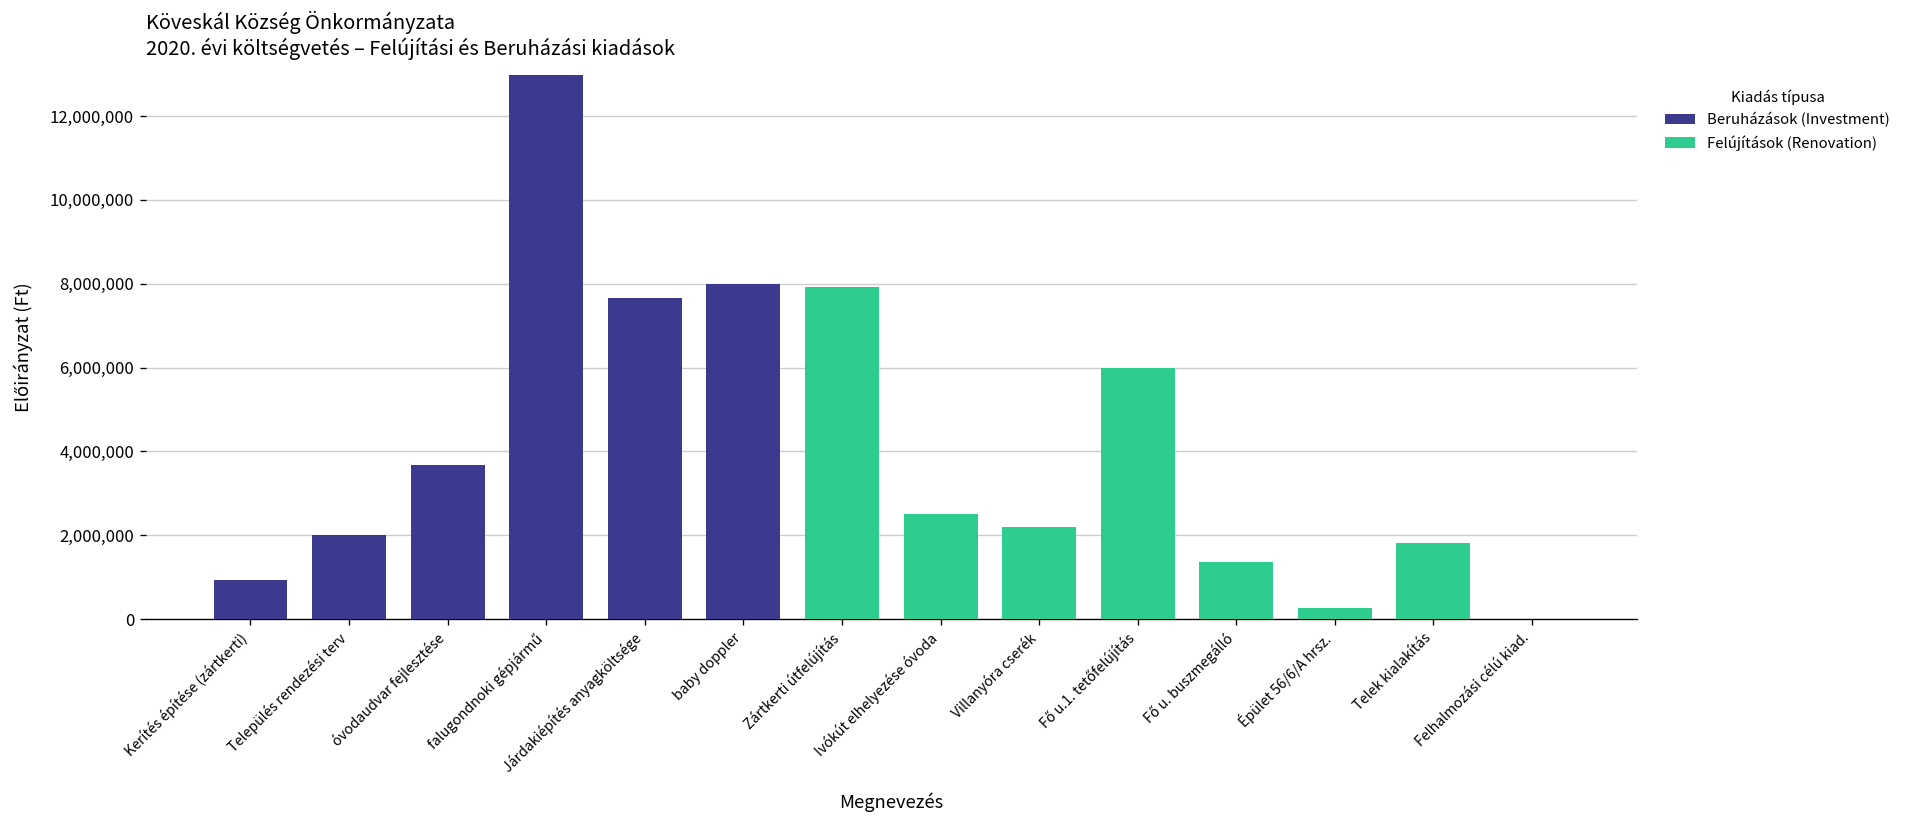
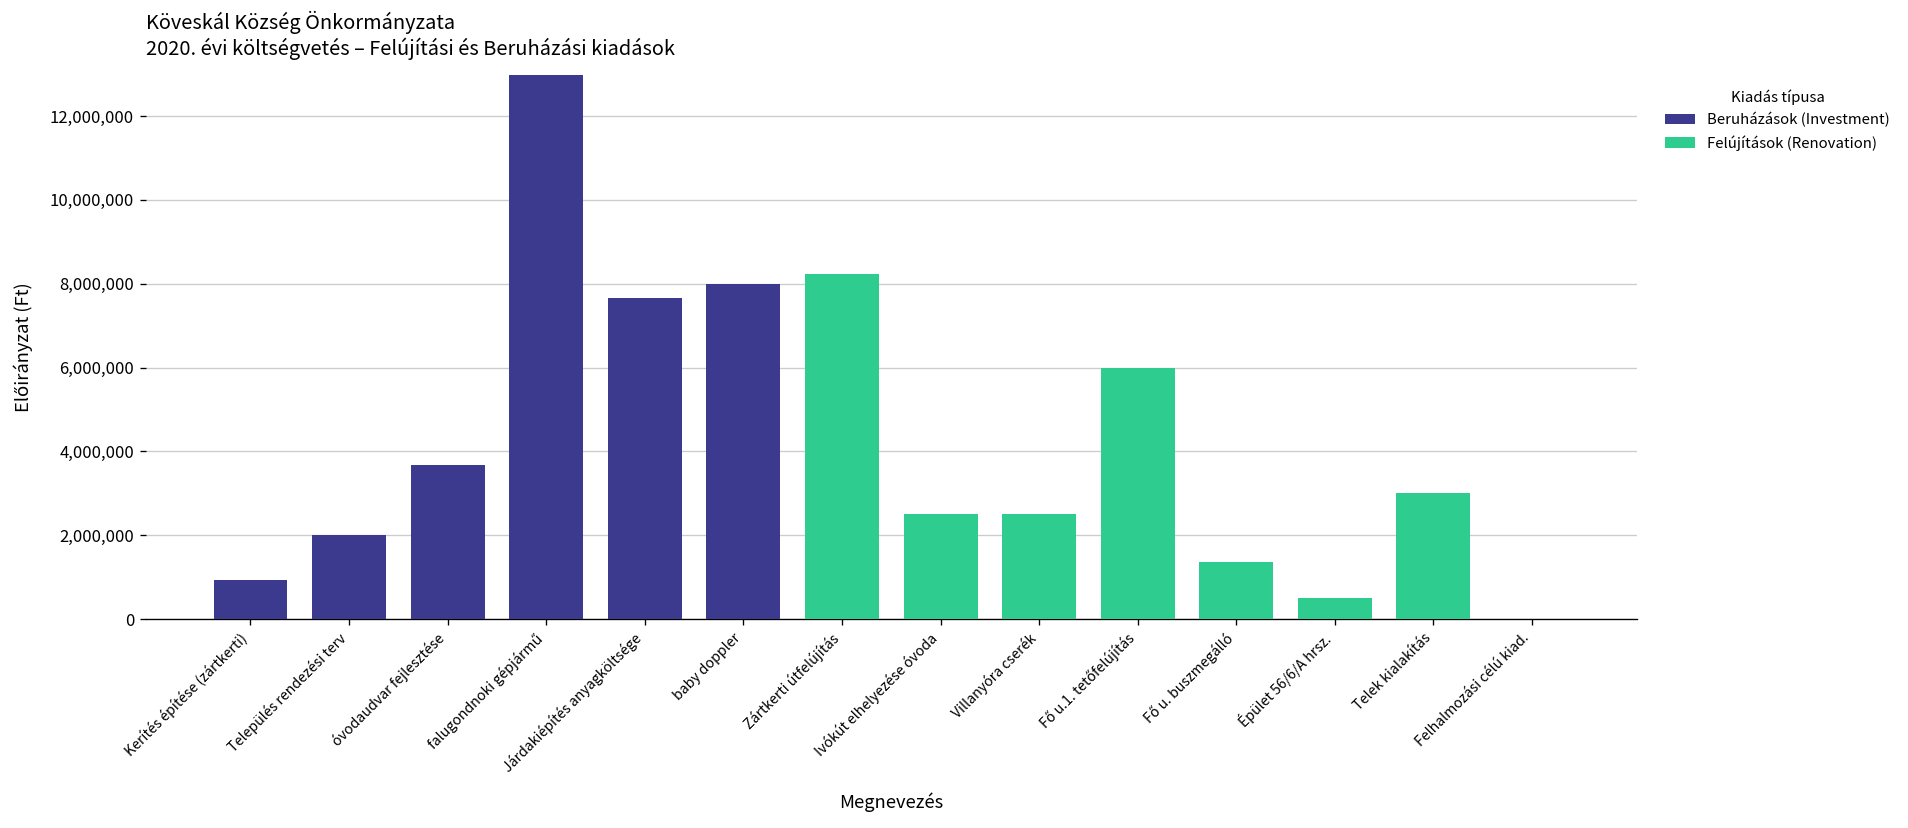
  {
    "Beruházások (Investment)": {
      "Kerítés építése (zártkerti)": "900,000",
      "Település rendezési terv": "2,000,000",
      "óvodaudvar fejlesztése": "3,700,000",
      "falugondnoki gépjármű": "13,000,000",
      "Járdakiépítés anyagköltsége": "7,700,000",
      "baby doppler": "8,000,000",
      "Zártkerti útfelújítás": "0",
      "Ivókút elhelyezése óvoda": "0",
      "Villanyóra cserék": "0",
      "Fő u.1. tetőfelújítás": "0",
      "Fő u. buszmegálló": "0",
      "Épület 56/6/A hrsz.": "0",
      "Telek kialakítás": "0",
      "Felhalmozási célú kiad.": "0"
    },
    "Felújítások (Renovation)": {
-     "Zártkerti útfelújítás": "7,900,000",
-     "Villanyóra cserék": "2,200,000",
-     "Épület 56/6/A hrsz.": "300,000",
-     "Telek kialakítás": "1,800,000"
+     "Zártkerti útfelújítás": "8,200,000",
+     "Villanyóra cserék": "2,500,000",
+     "Épület 56/6/A hrsz.": "500,000",
+     "Telek kialakítás": "3,000,000"
    }
  }
